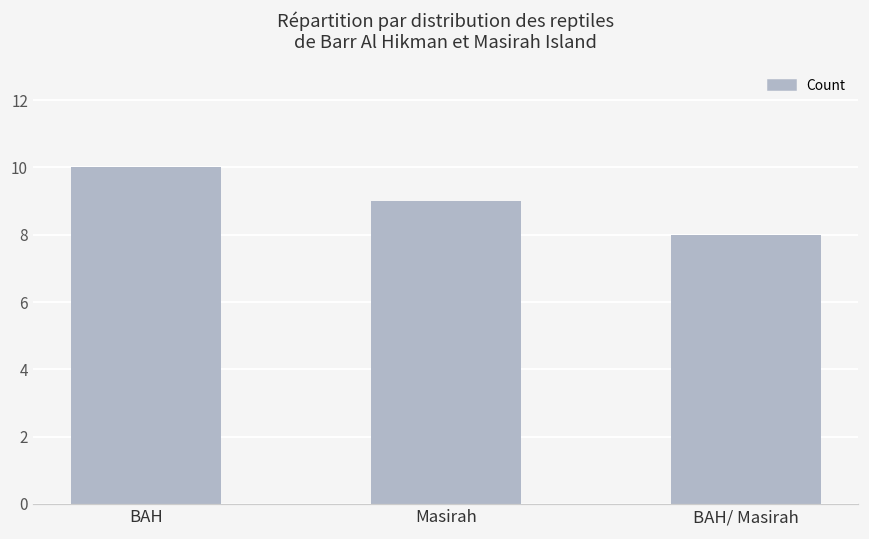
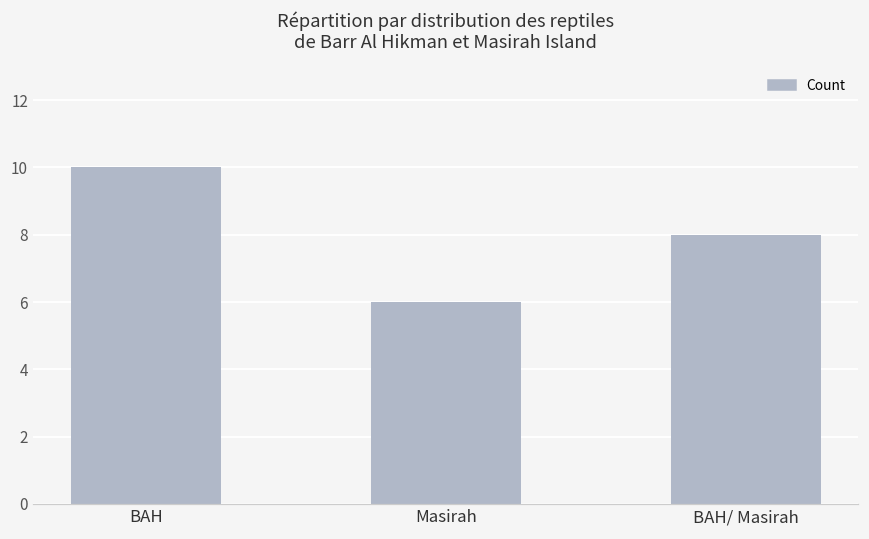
  {
    "BAH": 10,
-   "Masirah": 9,
+   "Masirah": 6,
    "BAH/ Masirah": 8
  }
